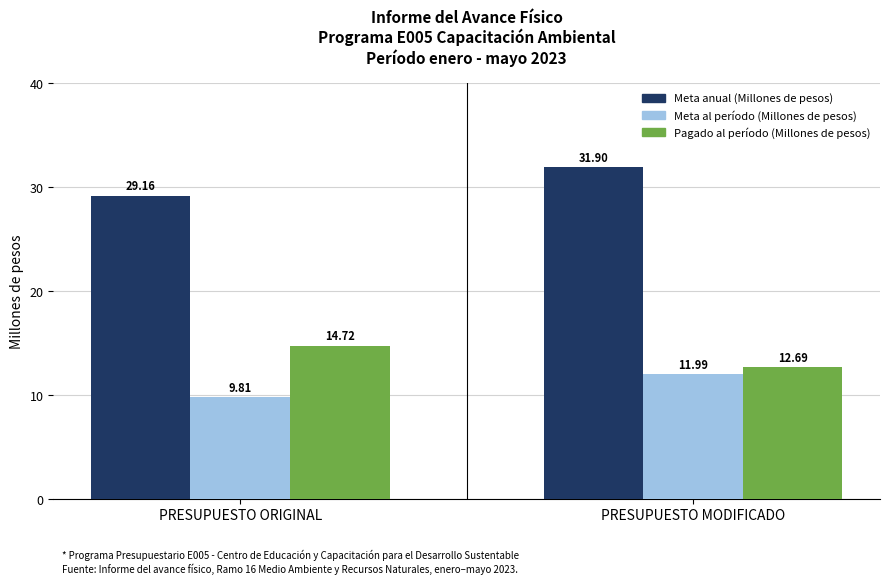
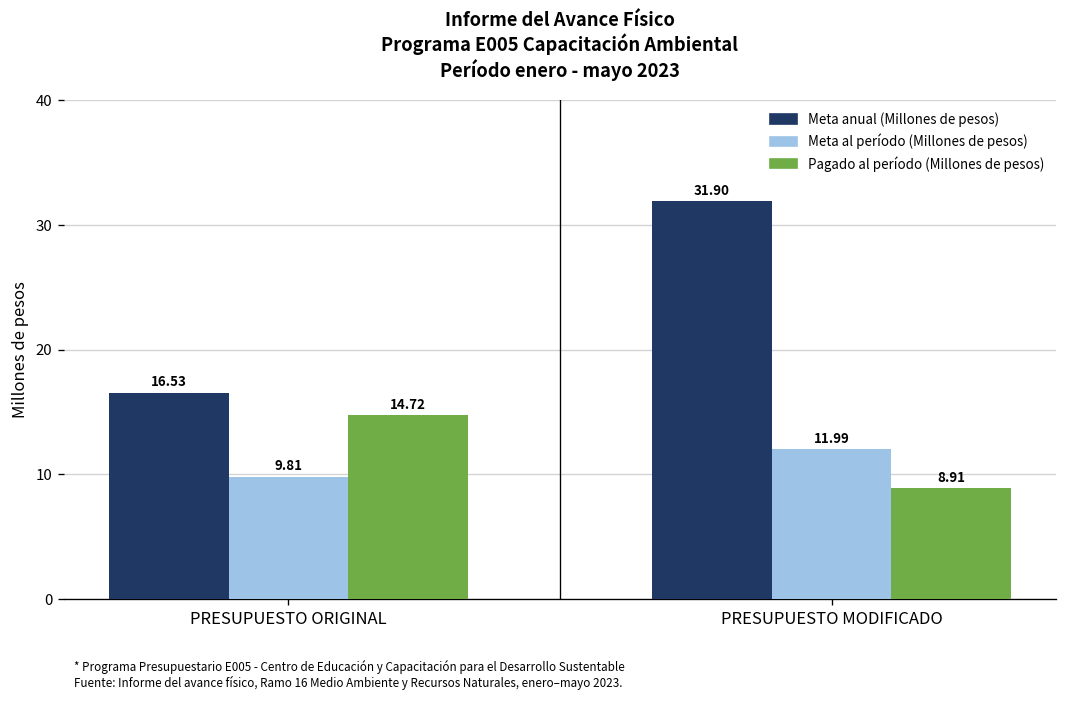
  {
    "Meta anual (Millones de pesos)": {
-     "PRESUPUESTO ORIGINAL": 29.16,
+     "PRESUPUESTO ORIGINAL": 16.53,
      "PRESUPUESTO MODIFICADO": 31.90
    },
    "Meta al período (Millones de pesos)": {
      "PRESUPUESTO ORIGINAL": 9.81,
      "PRESUPUESTO MODIFICADO": 11.99
    },
    "Pagado al período (Millones de pesos)": {
      "PRESUPUESTO ORIGINAL": 14.72,
-     "PRESUPUESTO MODIFICADO": 12.69
+     "PRESUPUESTO MODIFICADO": 8.91
    }
  }
